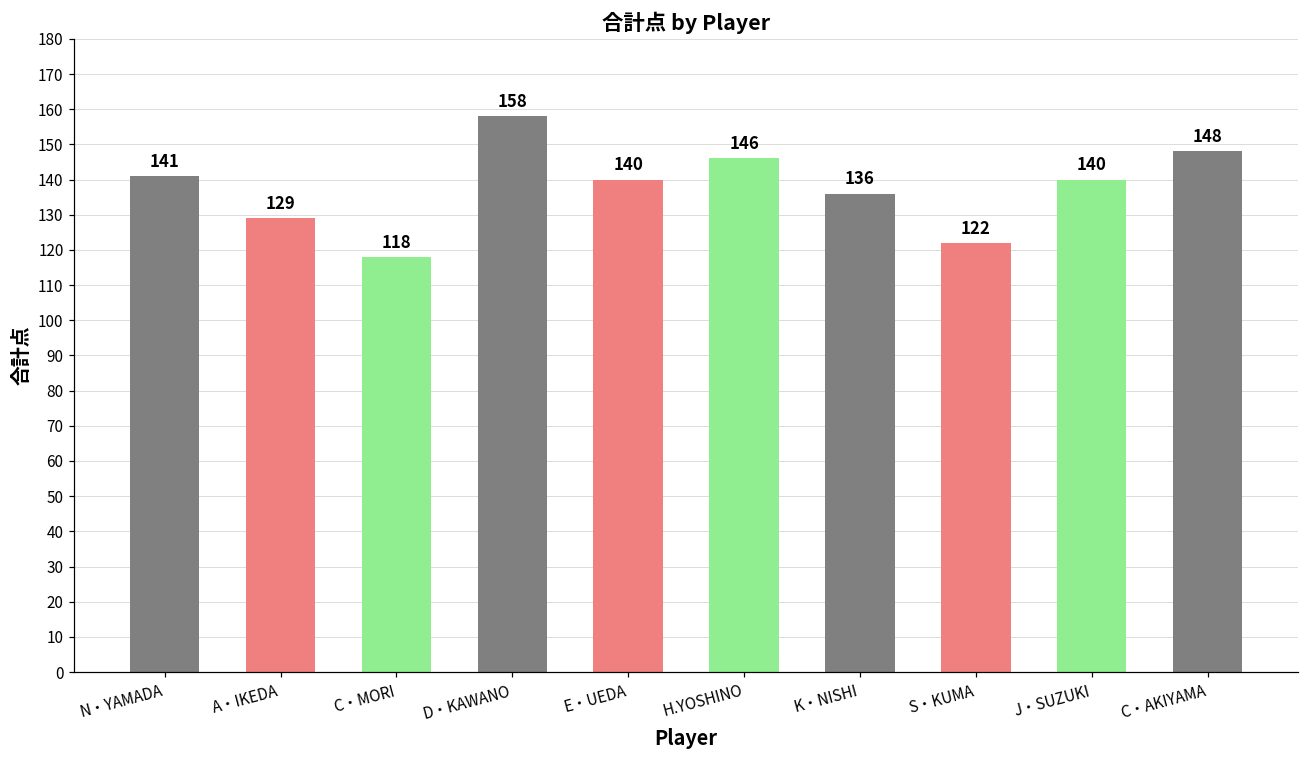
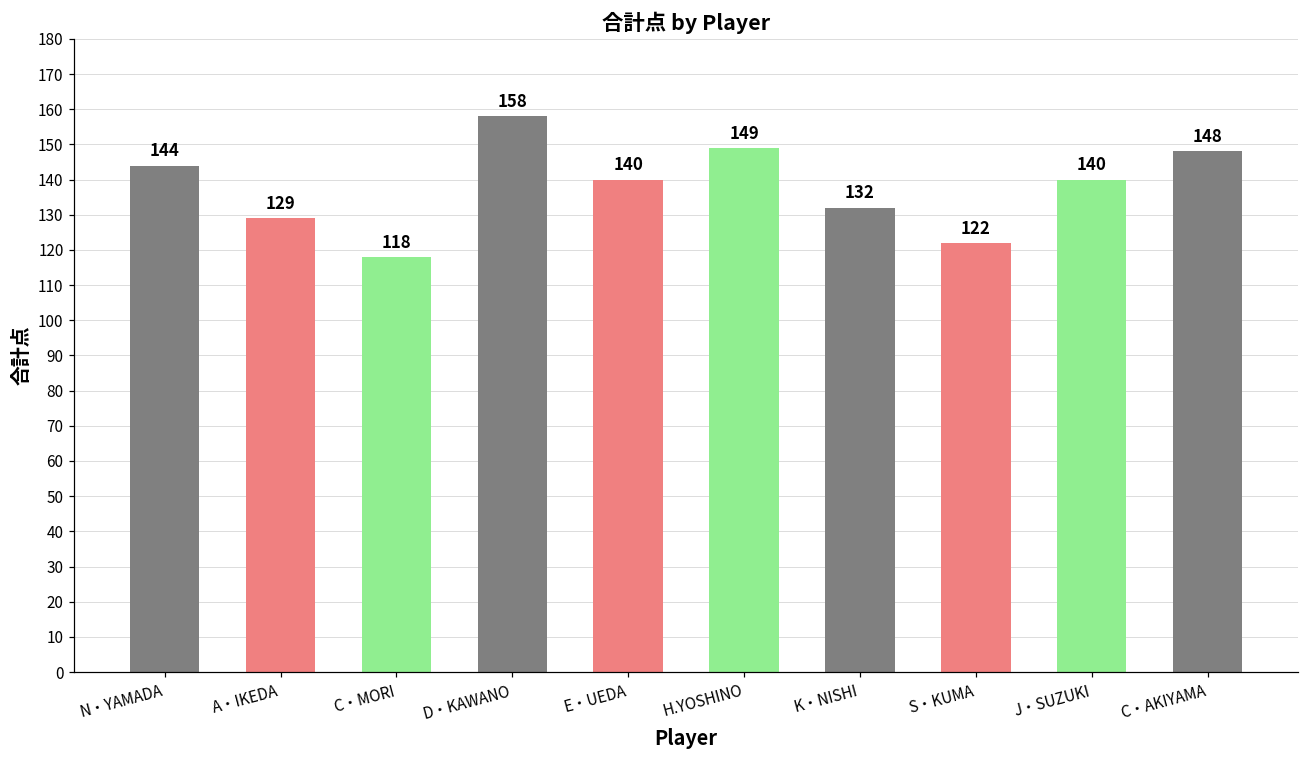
  {
-   "N・YAMADA": 141,
+   "N・YAMADA": 144,
    "A・IKEDA": 129,
    "C・MORI": 118,
    "D・KAWANO": 158,
    "E・UEDA": 140,
-   "H.YOSHINO": 146,
-   "K・NISHI": 136,
+   "H.YOSHINO": 149,
+   "K・NISHI": 132,
    "S・KUMA": 122,
    "J・SUZUKI": 140,
    "C・AKIYAMA": 148
  }
